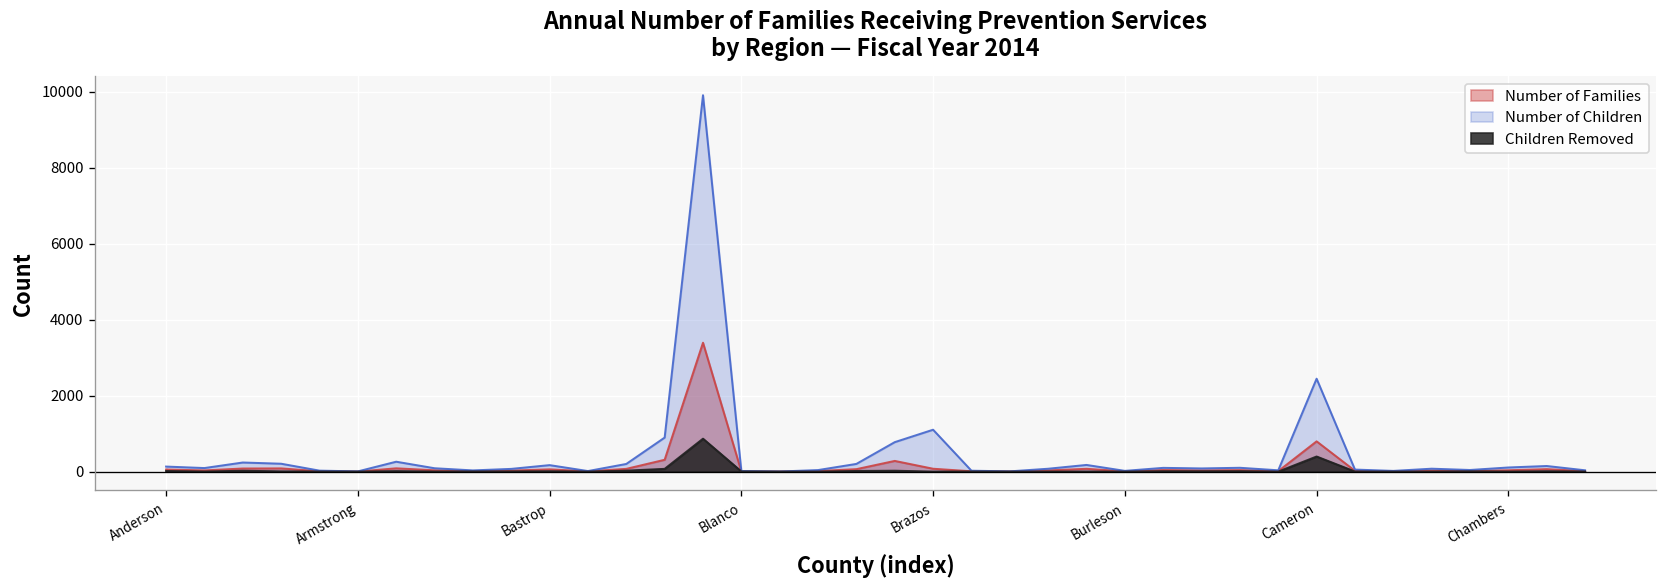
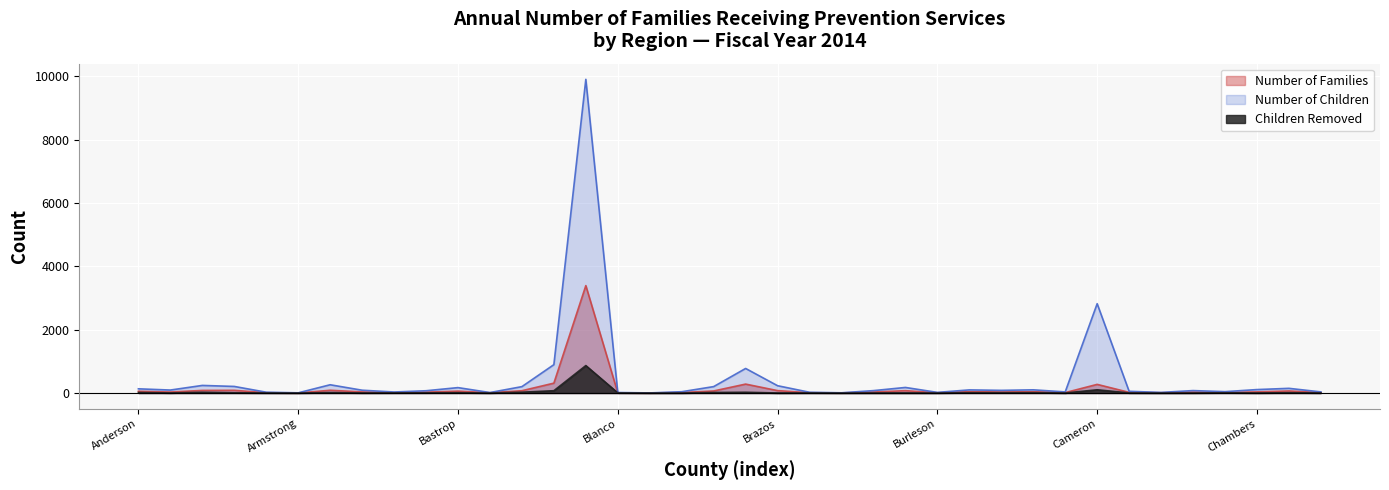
  {
    "Number of Families": {
-     "Cameron": 800
+     "Cameron": 300
    },
    "Number of Children": {
      "Bastrop": 200,
-     "Brazos": 1100,
-     "Cameron": 2400
+     "Brazos": 200,
+     "Cameron": 2800
    },
    "Children Removed": {
-     "Cameron": 400
+     "Cameron": 100
    }
  }
